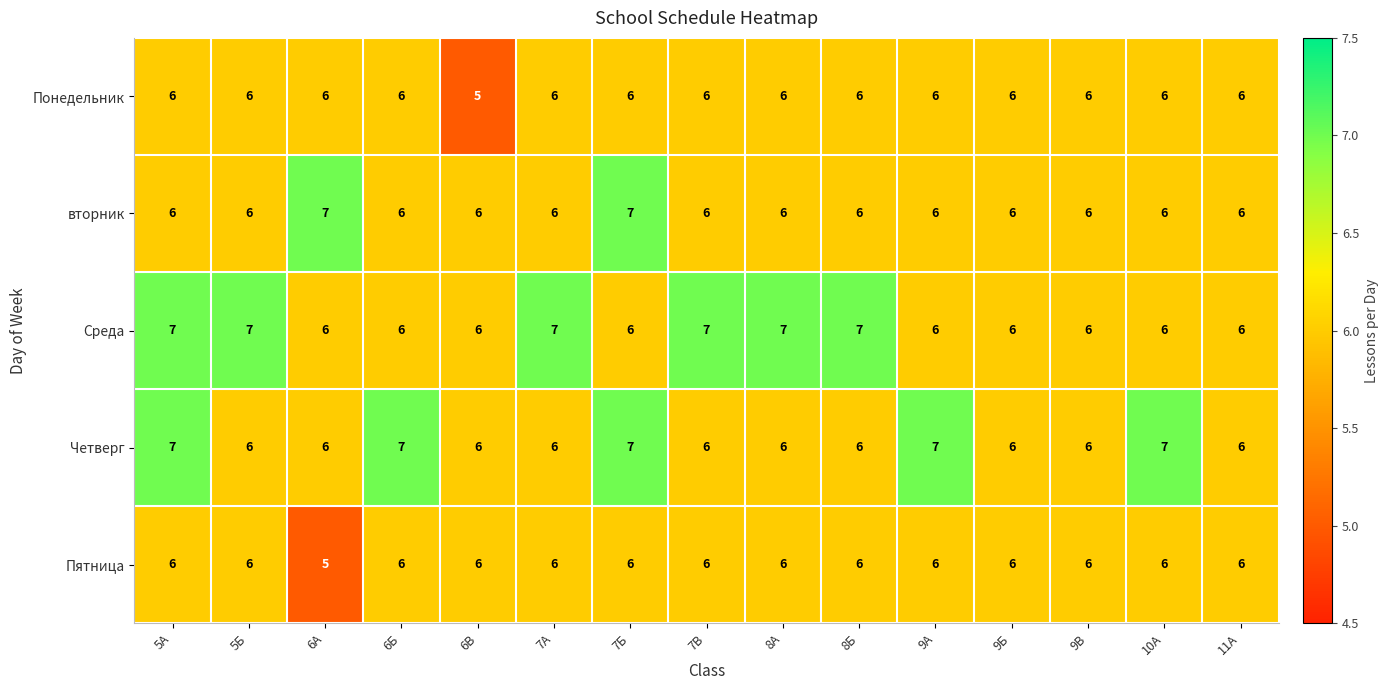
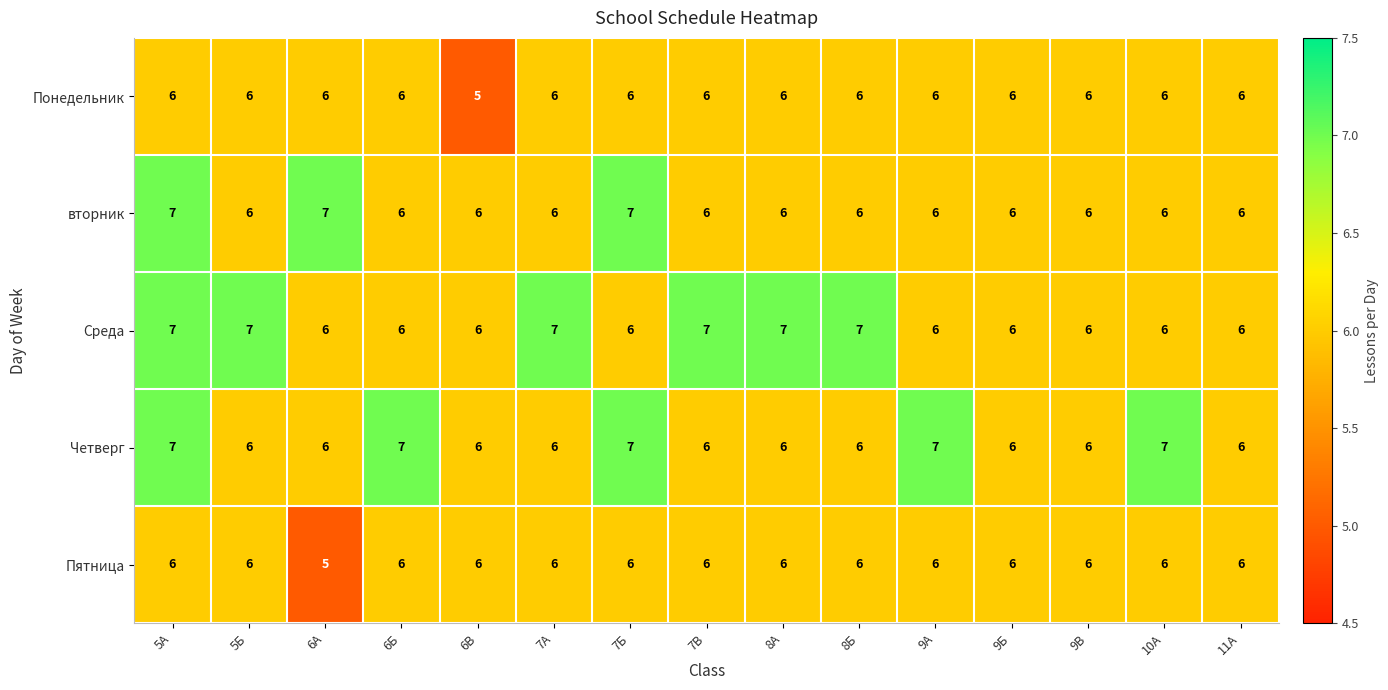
  {
    "Понедельник": {
      "5А": 6,
      "5Б": 6,
      "6А": 6,
      "6Б": 6,
      "6В": 5,
      "7А": 6,
      "7Б": 6,
      "7В": 6,
      "8А": 6,
      "8Б": 6,
      "9А": 6,
      "9Б": 6,
      "9В": 6,
      "10А": 6,
      "11А": 6
    },
    "вторник": {
-     "5А": 6,
+     "5А": 7,
      "5Б": 6,
      "6А": 7,
      "6Б": 6,
      "6В": 6,
      "7А": 6,
      "7Б": 7,
      "7В": 6,
      "8А": 6,
      "8Б": 6,
      "9А": 6,
      "9Б": 6,
      "9В": 6,
      "10А": 6,
      "11А": 6
    },
    "Среда": {
      "5А": 7,
      "5Б": 7,
      "6А": 6,
      "6Б": 6,
      "6В": 6,
      "7А": 7,
      "7Б": 6,
      "7В": 7,
      "8А": 7,
      "8Б": 7,
      "9А": 6,
      "9Б": 6,
      "9В": 6,
      "10А": 6,
      "11А": 6
    },
    "Четверг": {
      "5А": 7,
      "5Б": 6,
      "6А": 6,
      "6Б": 7,
      "6В": 6,
      "7А": 6,
      "7Б": 7,
      "7В": 6,
      "8А": 6,
      "8Б": 6,
      "9А": 7,
      "9Б": 6,
      "9В": 6,
      "10А": 7,
      "11А": 6
    },
    "Пятница": {
      "5А": 6,
      "5Б": 6,
      "6А": 5,
      "6Б": 6,
      "6В": 6,
      "7А": 6,
      "7Б": 6,
      "7В": 6,
      "8А": 6,
      "8Б": 6,
      "9А": 6,
      "9Б": 6,
      "9В": 6,
      "10А": 6,
      "11А": 6
    }
  }
